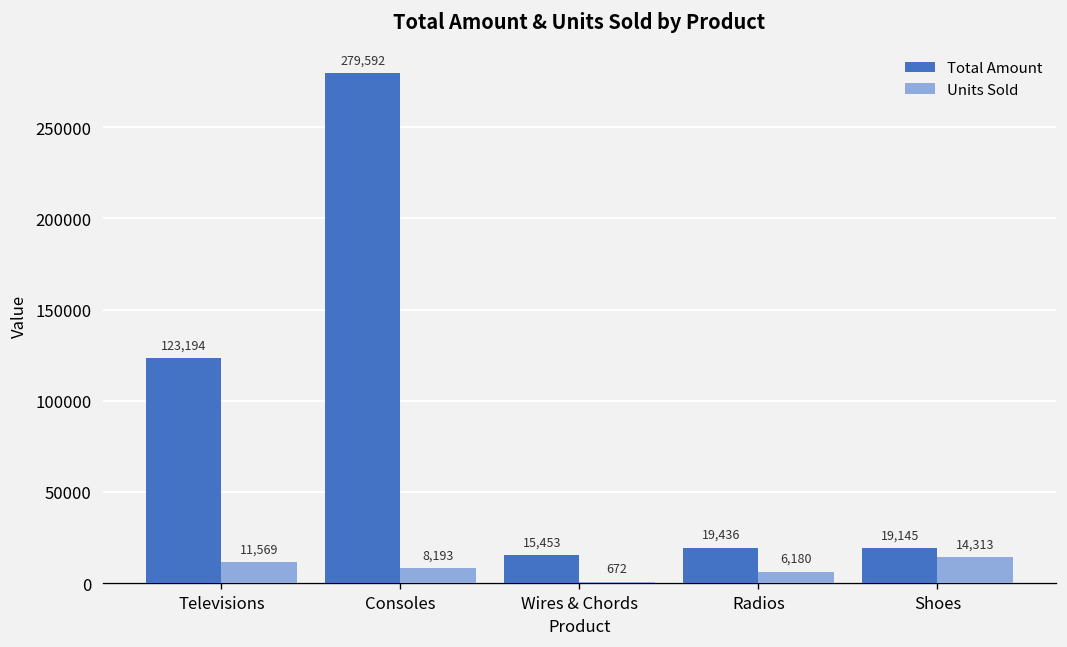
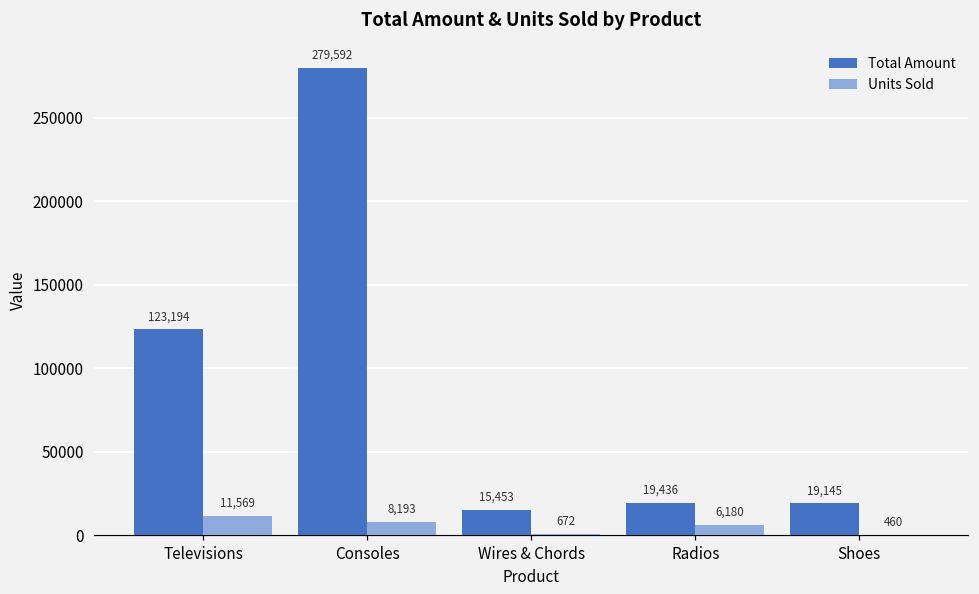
  {
    "Total Amount": {
      "Televisions": "123,194",
      "Consoles": "279,592",
      "Wires & Chords": "15,453",
      "Radios": "19,436",
      "Shoes": "19,145"
    },
    "Units Sold": {
      "Televisions": "11,569",
      "Consoles": "8,193",
      "Wires & Chords": "672",
      "Radios": "6,180",
-     "Shoes": "14,313"
+     "Shoes": "460"
    }
  }
